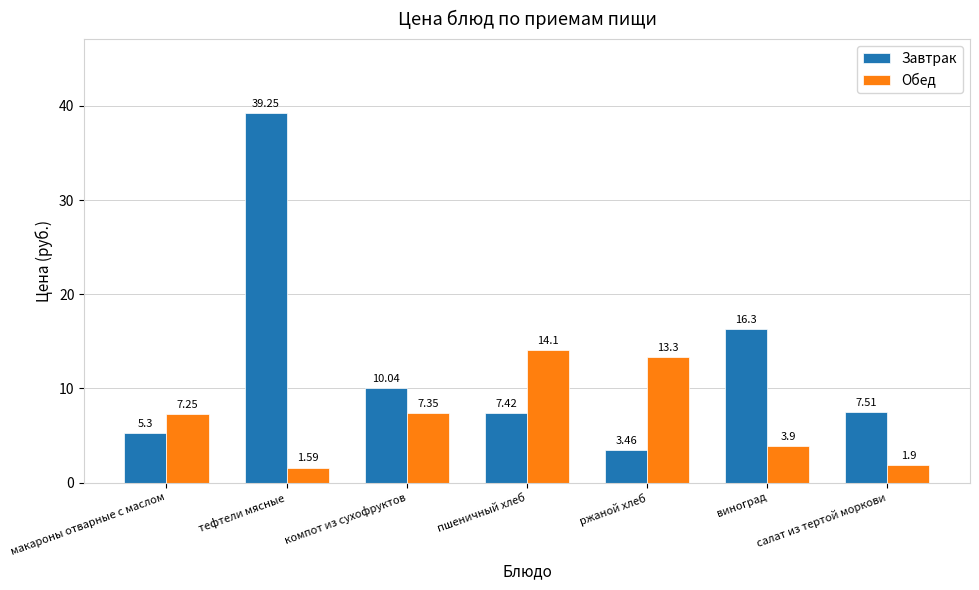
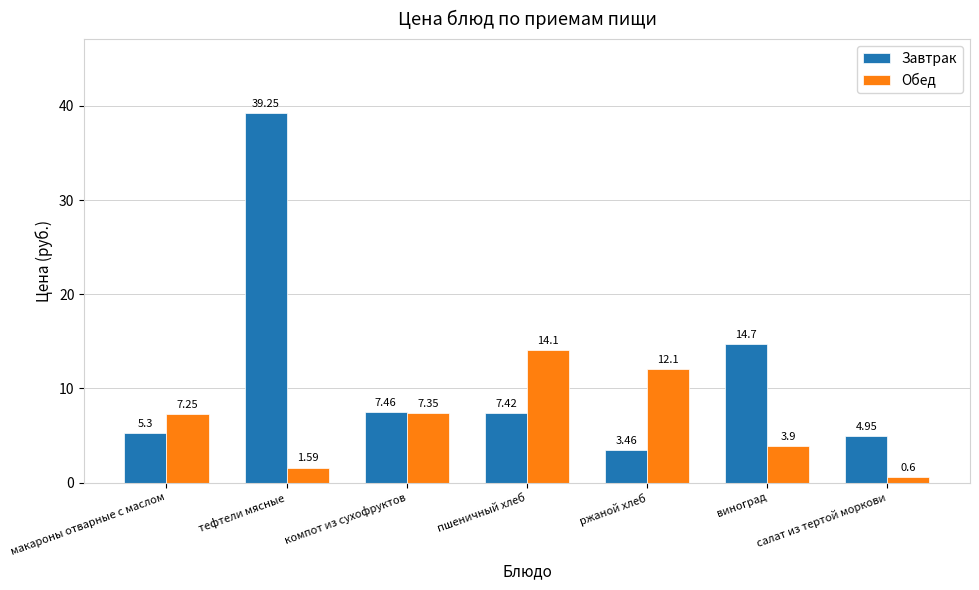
  {
    "Завтрак": {
      "макароны отварные с маслом": 5.3,
      "тефтели мясные": 39.25,
-     "компот из сухофруктов": 10.04,
+     "компот из сухофруктов": 7.46,
      "пшеничный хлеб": 7.42,
      "ржаной хлеб": 3.46,
-     "виноград": 16.3,
-     "салат из тертой моркови": 7.51
+     "виноград": 14.7,
+     "салат из тертой моркови": 4.95
    },
    "Обед": {
      "макароны отварные с маслом": 7.25,
      "тефтели мясные": 1.59,
      "компот из сухофруктов": 7.35,
      "пшеничный хлеб": 14.1,
-     "ржаной хлеб": 13.3,
+     "ржаной хлеб": 12.1,
      "виноград": 3.9,
-     "салат из тертой моркови": 1.9
+     "салат из тертой моркови": 0.6
    }
  }
